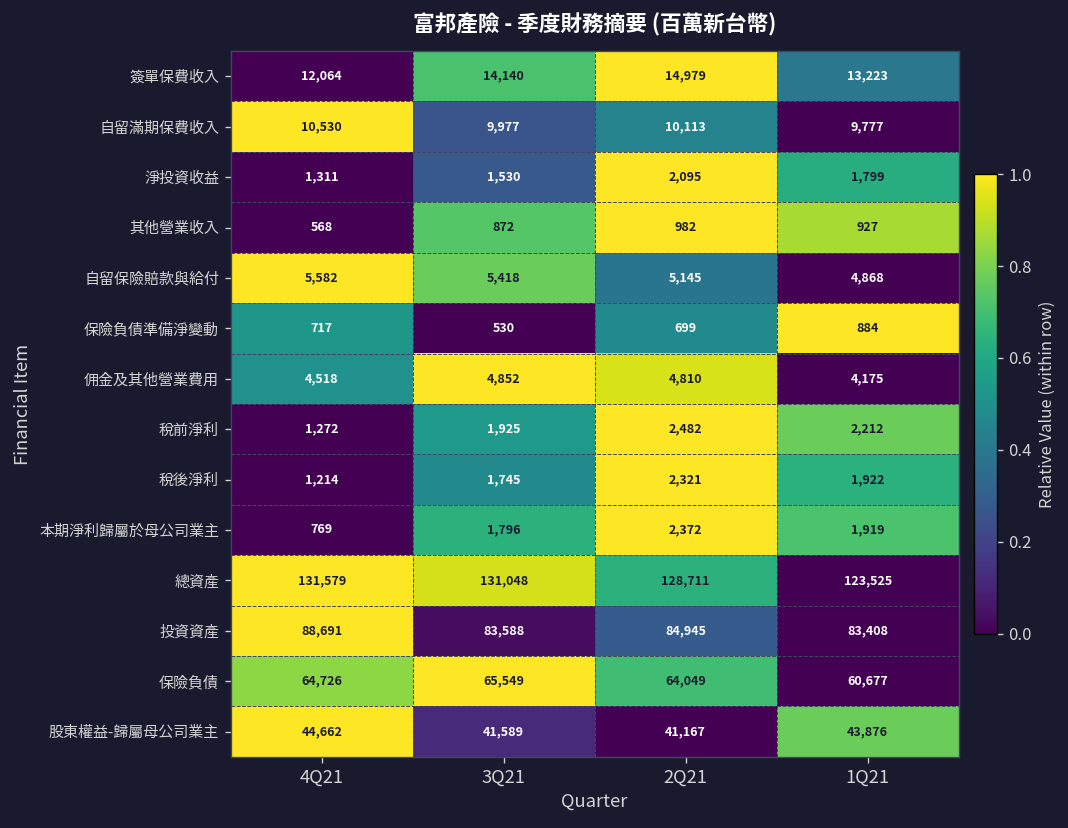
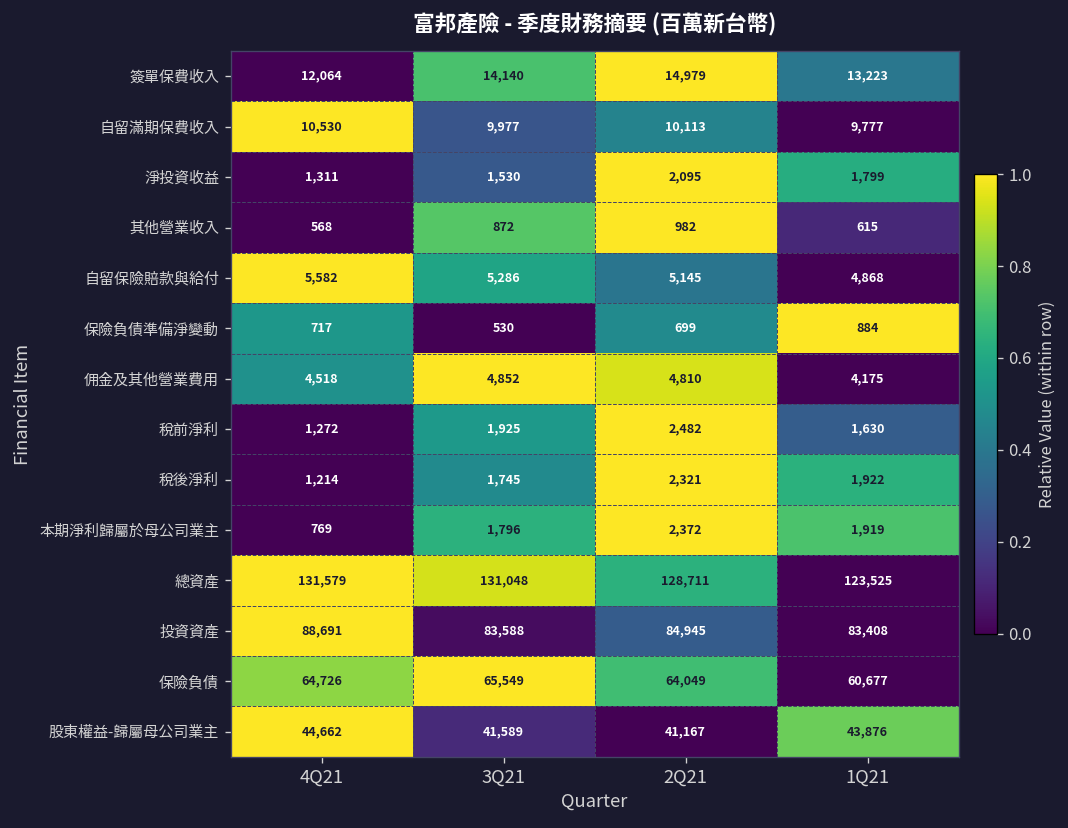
  {
    "簽單保費收入": {
      "4Q21": "12,064",
      "3Q21": "14,140",
      "2Q21": "14,979",
      "1Q21": "13,223"
    },
    "自留滿期保費收入": {
      "4Q21": "10,530",
      "3Q21": "9,977",
      "2Q21": "10,113",
      "1Q21": "9,777"
    },
    "淨投資收益": {
      "4Q21": "1,311",
      "3Q21": "1,530",
      "2Q21": "2,095",
      "1Q21": "1,799"
    },
    "其他營業收入": {
      "4Q21": "568",
      "3Q21": "872",
      "2Q21": "982",
-     "1Q21": "927"
+     "1Q21": "615"
    },
    "自留保險賠款與給付": {
      "4Q21": "5,582",
-     "3Q21": "5,418",
+     "3Q21": "5,286",
      "2Q21": "5,145",
      "1Q21": "4,868"
    },
    "保險負債準備淨變動": {
      "4Q21": "717",
      "3Q21": "530",
      "2Q21": "699",
      "1Q21": "884"
    },
    "佣金及其他營業費用": {
      "4Q21": "4,518",
      "3Q21": "4,852",
      "2Q21": "4,810",
      "1Q21": "4,175"
    },
    "稅前淨利": {
      "4Q21": "1,272",
      "3Q21": "1,925",
      "2Q21": "2,482",
-     "1Q21": "2,212"
+     "1Q21": "1,630"
    },
    "稅後淨利": {
      "4Q21": "1,214",
      "3Q21": "1,745",
      "2Q21": "2,321",
      "1Q21": "1,922"
    },
    "本期淨利歸屬於母公司業主": {
      "4Q21": "769",
      "3Q21": "1,796",
      "2Q21": "2,372",
      "1Q21": "1,919"
    },
    "總資產": {
      "4Q21": "131,579",
      "3Q21": "131,048",
      "2Q21": "128,711",
      "1Q21": "123,525"
    },
    "投資資產": {
      "4Q21": "88,691",
      "3Q21": "83,588",
      "2Q21": "84,945",
      "1Q21": "83,408"
    },
    "保險負債": {
      "4Q21": "64,726",
      "3Q21": "65,549",
      "2Q21": "64,049",
      "1Q21": "60,677"
    },
    "股東權益-歸屬母公司業主": {
      "4Q21": "44,662",
      "3Q21": "41,589",
      "2Q21": "41,167",
      "1Q21": "43,876"
    }
  }
